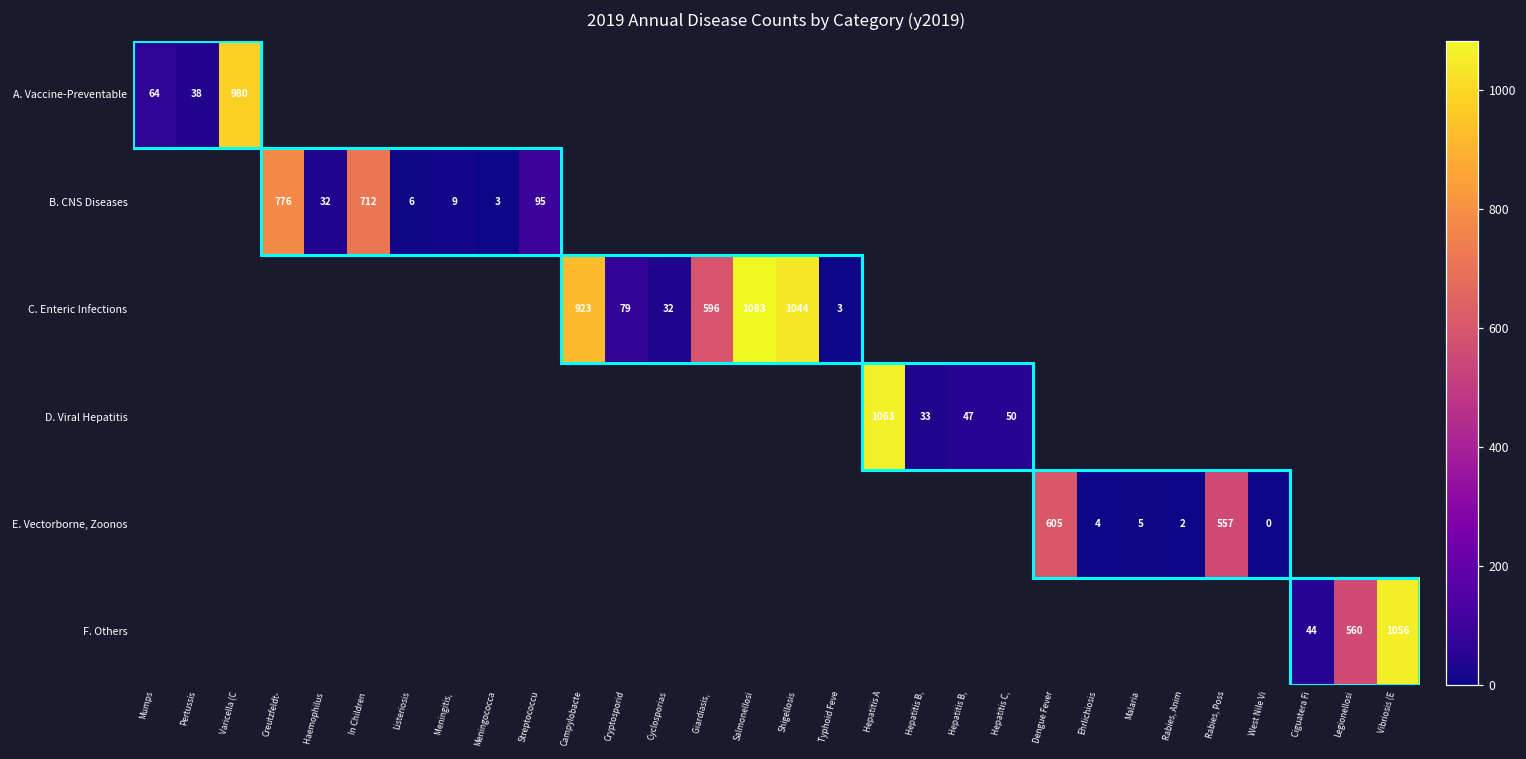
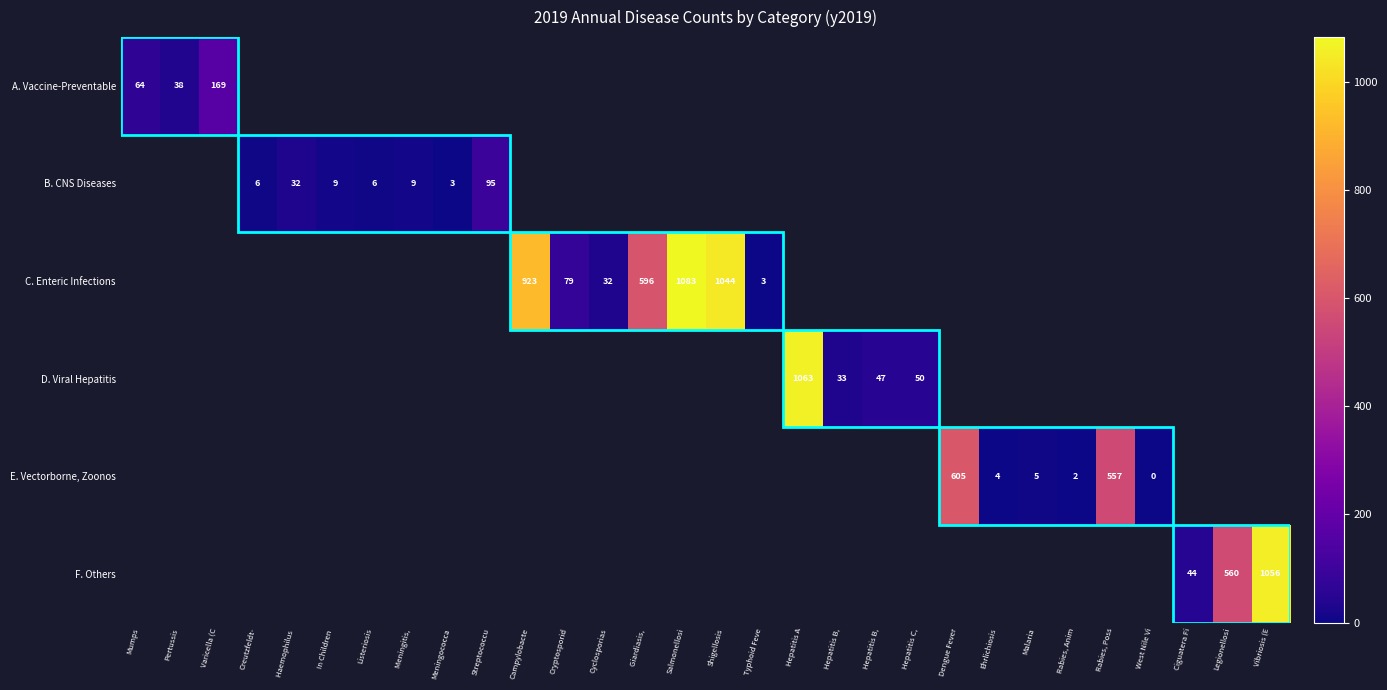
  {
    "A. Vaccine-Preventable": {
      "Mumps": 64,
      "Pertussis": 38,
-     "Varicella (C": 980
+     "Varicella (C": 169
    },
    "B. CNS Diseases": {
-     "Creutzfeldt-": 776,
+     "Creutzfeldt-": 6,
      "Haemophilus": 32,
-     "In Children": 712,
+     "In Children": 9,
      "Listeriosis": 6,
      "Meningitis,": 9,
      "Meningococca": 3,
      "Streptococcu": 95
    },
    "C. Enteric Infections": {
      "Campylobacte": 923,
      "Cryptosporid": 79,
      "Cyclosporias": 32,
      "Giardiasis,": 596,
      "Salmonellosi": 1083,
      "Shigellosis": 1044,
      "Typhoid Feve": 3
    },
    "D. Viral Hepatitis": {
      "Hepatitis A": 1063,
      "Hepatitis C,": 50
    },
    "E. Vectorborne, Zoonos": {
      "Dengue Fever": 605,
      "Ehrlichiosis": 4,
      "Malaria": 5,
      "Rabies, Anim": 2,
      "Rabies, Poss": 557,
      "West Nile Vi": 0
    },
    "F. Others": {
      "Ciguatera Fi": 44,
      "Legionellosi": 560,
      "Vibriosis (E": 1056
    }
  }
